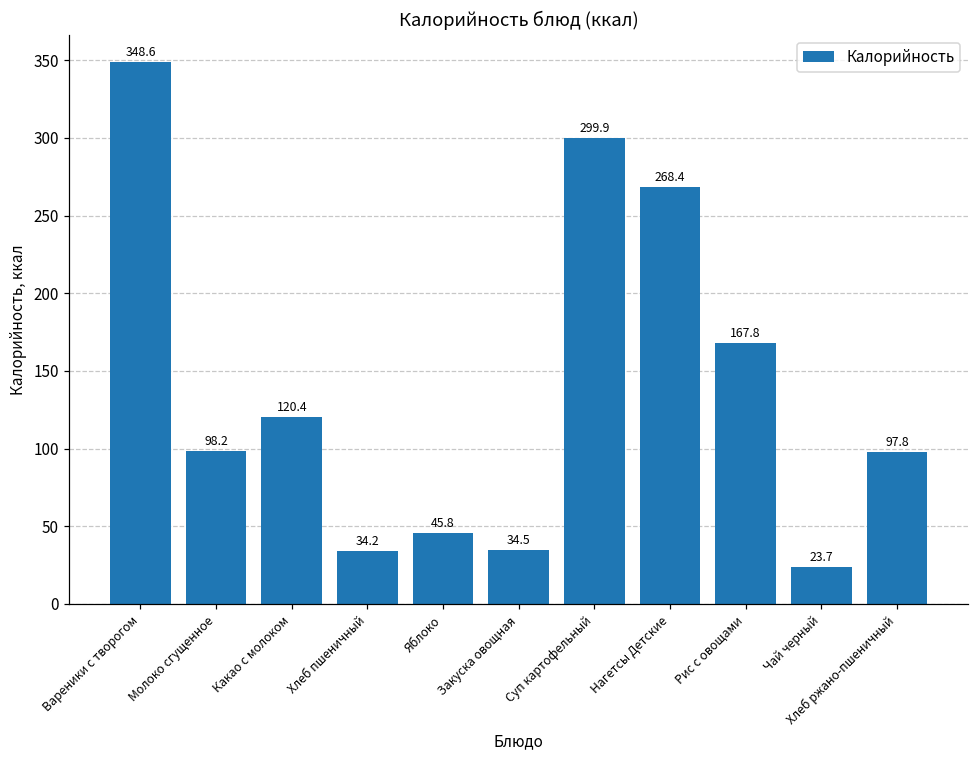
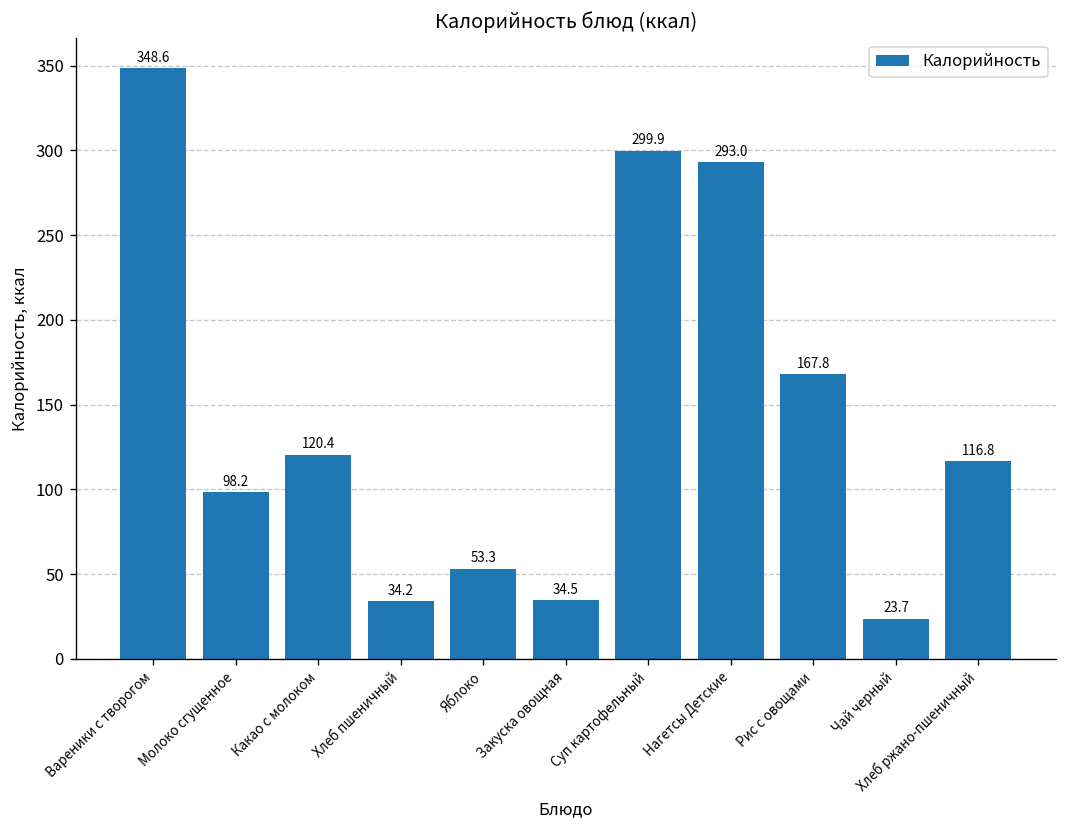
  {
    "Вареники с творогом": 348.6,
    "Молоко сгущенное": 98.2,
    "Какао с молоком": 120.4,
    "Хлеб пшеничный": 34.2,
-   "Яблоко": 45.8,
+   "Яблоко": 53.3,
    "Закуска овощная": 34.5,
    "Суп картофельный": 299.9,
-   "Нагетсы Детские": 268.4,
+   "Нагетсы Детские": 293.0,
    "Рис с овощами": 167.8,
    "Чай черный": 23.7,
-   "Хлеб ржано-пшеничный": 97.8
+   "Хлеб ржано-пшеничный": 116.8
  }
